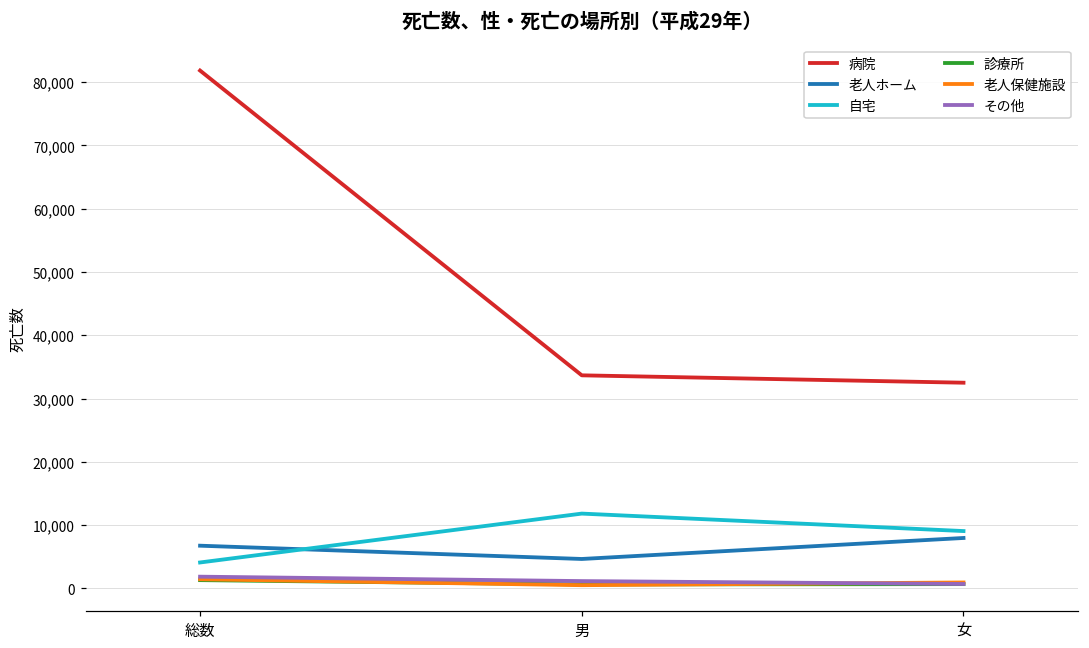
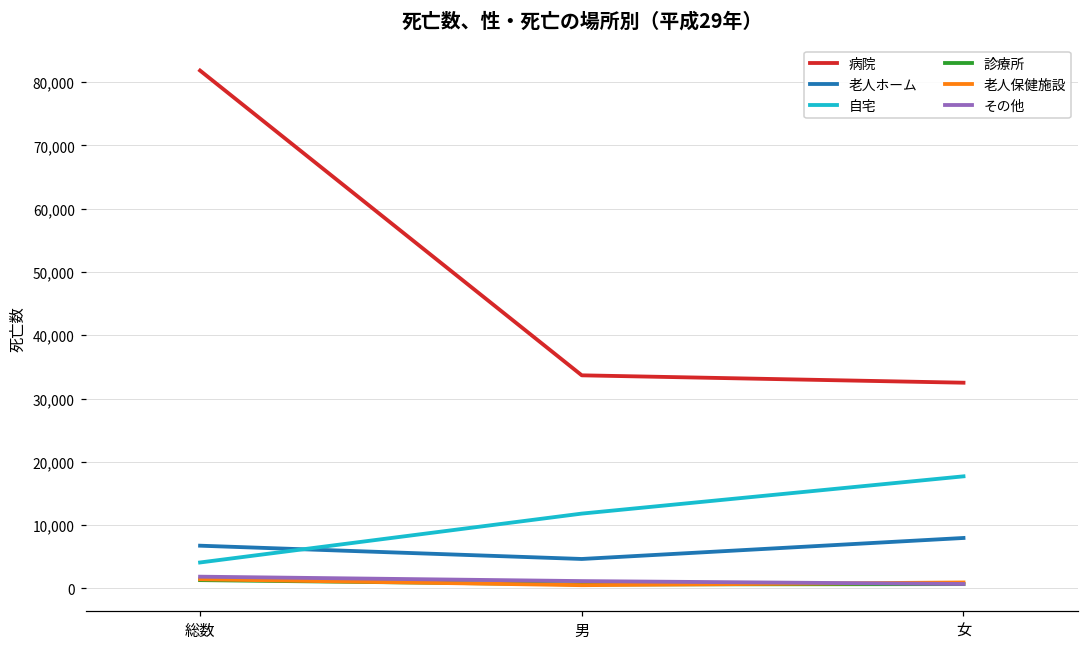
  {
    "病院": {
      "総数": "82,000",
      "男": "34,000",
      "女": "33,000"
    },
    "老人ホーム": {
      "総数": "7,000",
      "男": "5,000",
      "女": "8,000"
    },
    "自宅": {
      "総数": "4,000",
      "男": "12,000",
-     "女": "9,000"
+     "女": "18,000"
    },
    "その他": {
      "男": "1,000"
    }
  }
